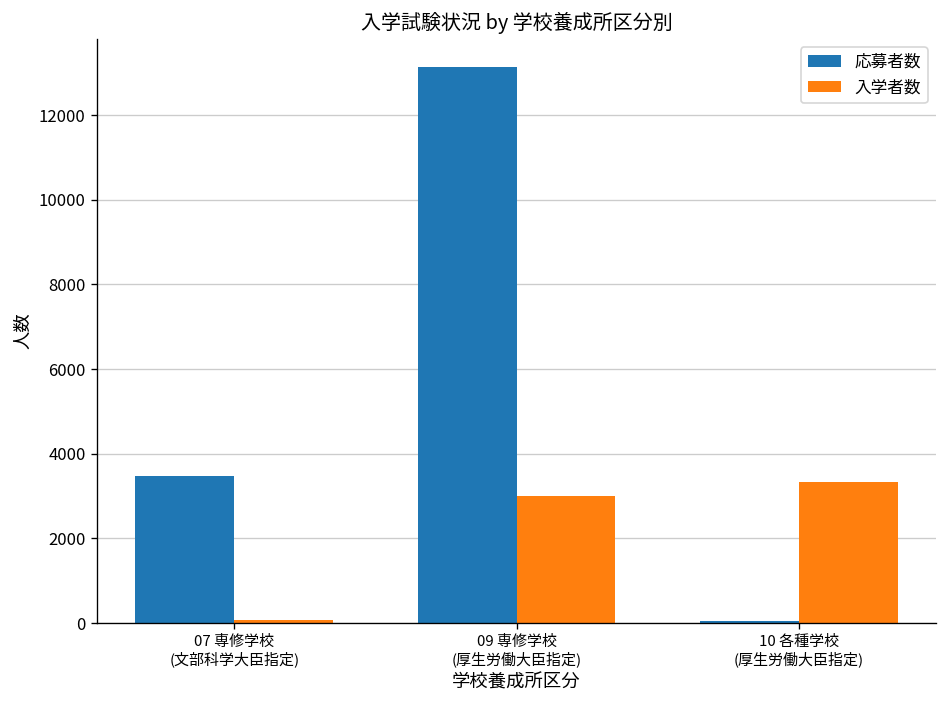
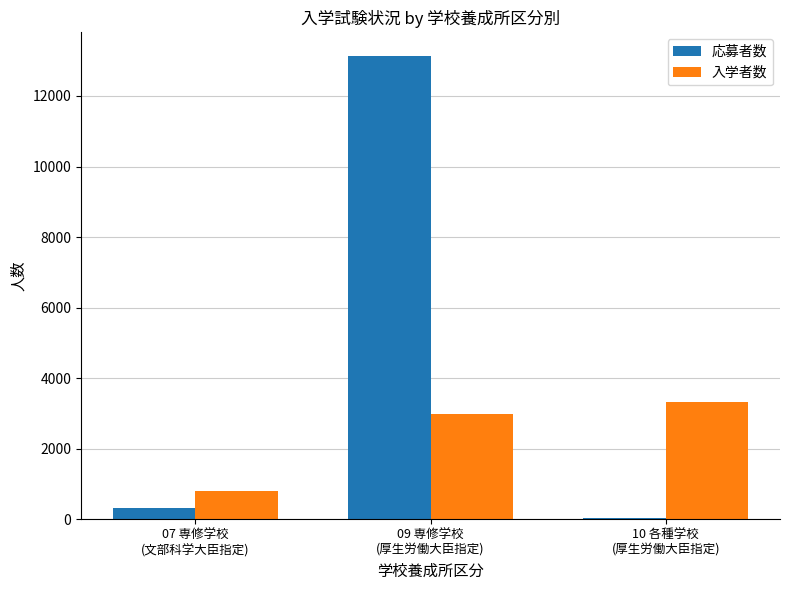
  {
    "応募者数": {
-     "07 専修学校 (文部科学大臣指定)": 3500,
+     "07 専修学校 (文部科学大臣指定)": 300,
      "09 専修学校 (厚生労働大臣指定)": 13100
    },
    "入学者数": {
-     "07 専修学校 (文部科学大臣指定)": 100,
+     "07 専修学校 (文部科学大臣指定)": 800,
      "09 専修学校 (厚生労働大臣指定)": 3000,
      "10 各種学校 (厚生労働大臣指定)": 3300
    }
  }
